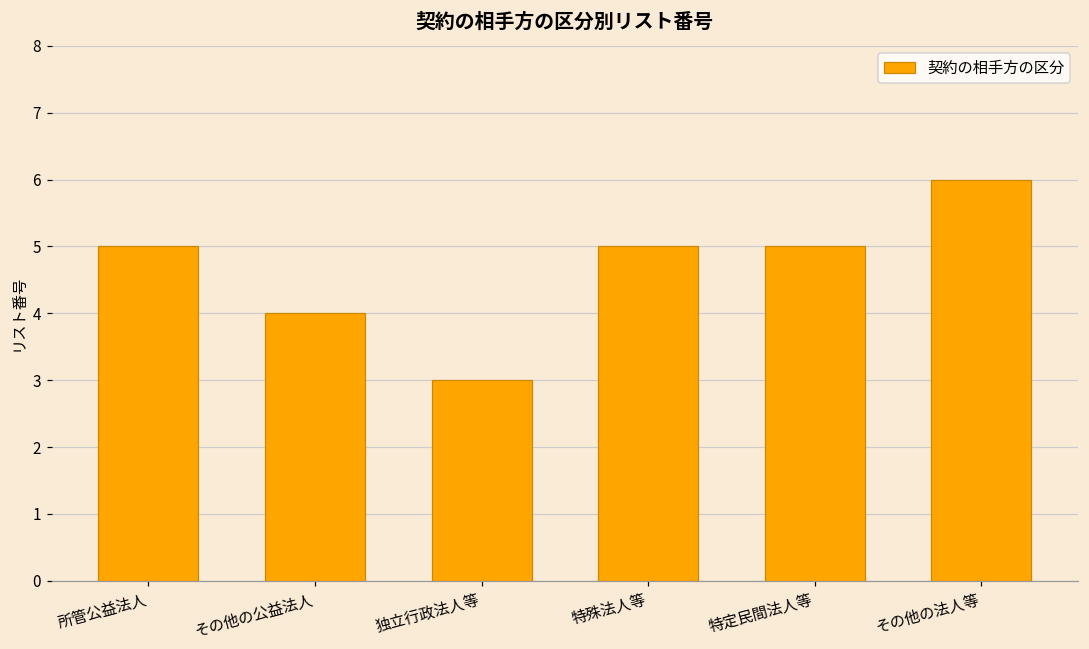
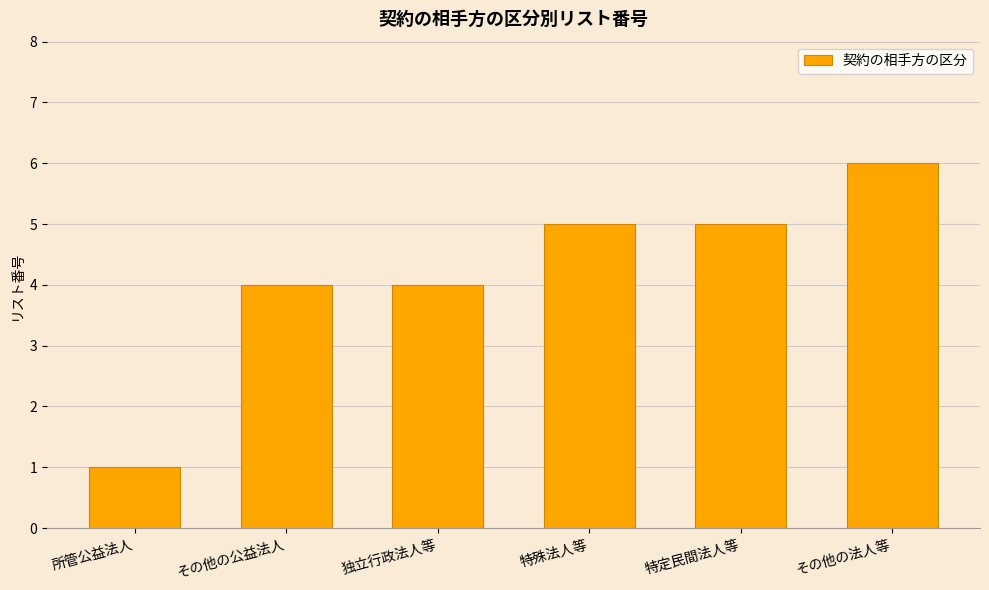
  {
-   "所管公益法人": 5,
+   "所管公益法人": 1,
    "その他の公益法人": 4,
-   "独立行政法人等": 3,
+   "独立行政法人等": 4,
    "特殊法人等": 5,
    "特定民間法人等": 5,
    "その他の法人等": 6
  }
